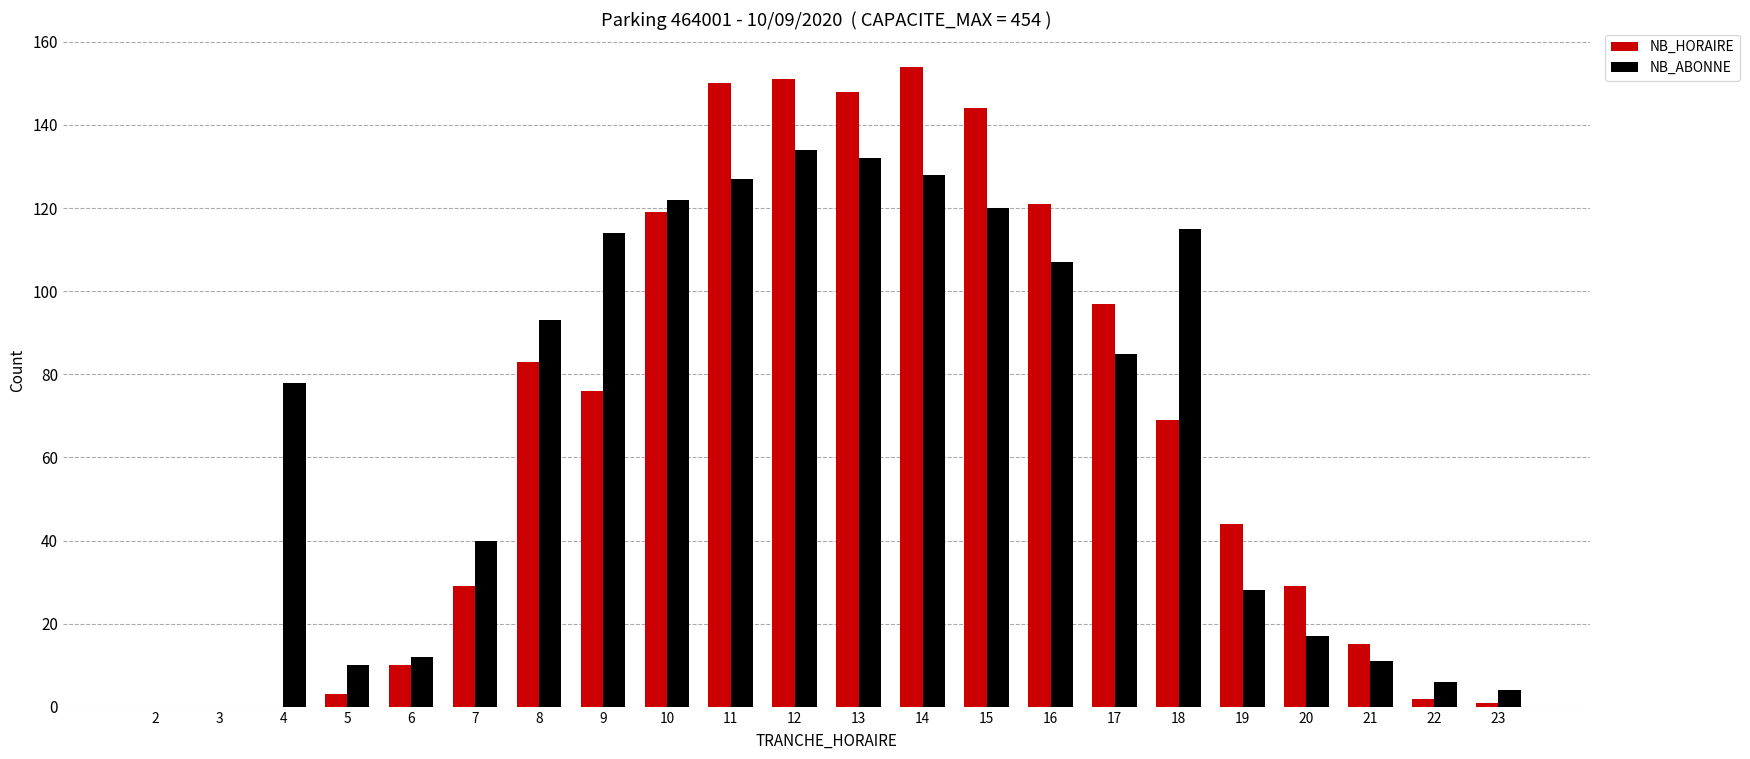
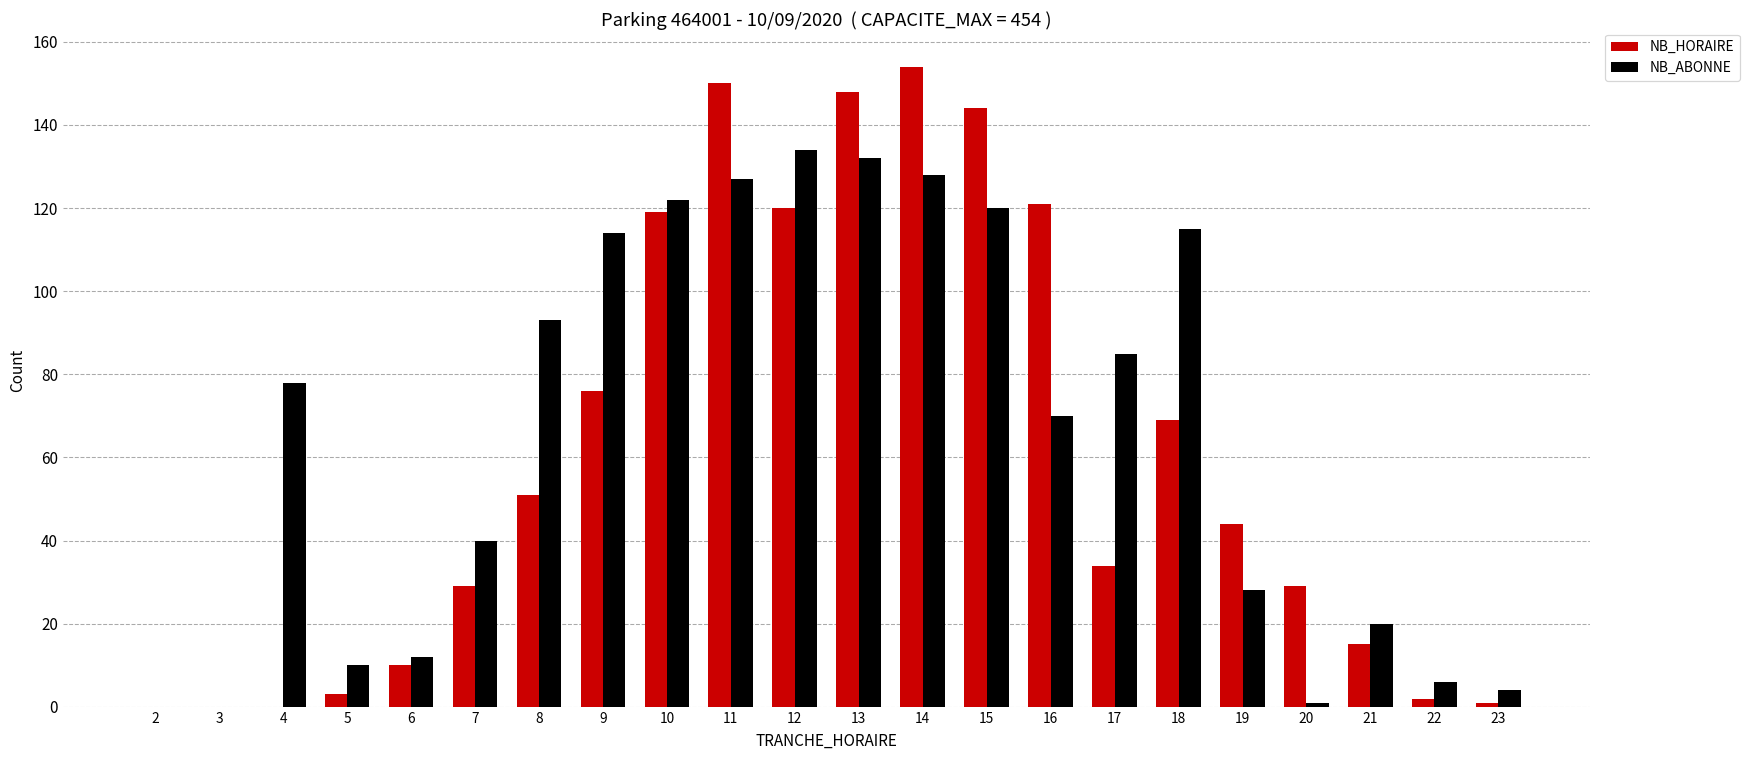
  {
    "NB_HORAIRE": {
      "2": 0,
      "3": 0,
      "4": 0,
      "5": 3,
      "6": 10,
      "7": 29,
-     "8": 83,
+     "8": 51,
      "9": 76,
      "10": 119,
      "11": 150,
-     "12": 151,
+     "12": 120,
      "13": 148,
      "14": 154,
      "15": 144,
      "16": 121,
-     "17": 97,
+     "17": 34,
      "18": 69,
      "19": 44,
      "20": 29,
      "21": 15,
      "22": 2,
      "23": 1
    },
    "NB_ABONNE": {
      "2": 0,
      "3": 0,
      "4": 78,
      "5": 10,
      "6": 12,
      "7": 40,
      "8": 93,
      "9": 114,
      "10": 122,
      "11": 127,
      "12": 134,
      "13": 132,
      "14": 128,
      "15": 120,
-     "16": 107,
+     "16": 70,
      "17": 85,
      "18": 115,
      "19": 28,
-     "20": 17,
-     "21": 11,
+     "20": 1,
+     "21": 20,
      "22": 6,
      "23": 4
    }
  }
